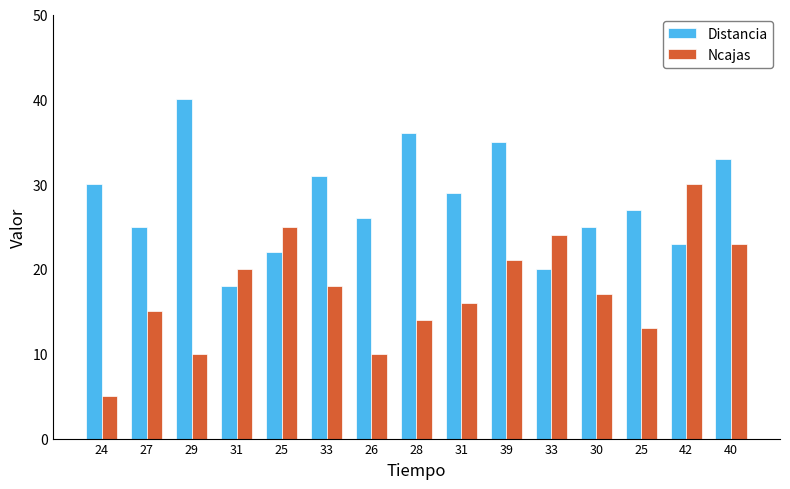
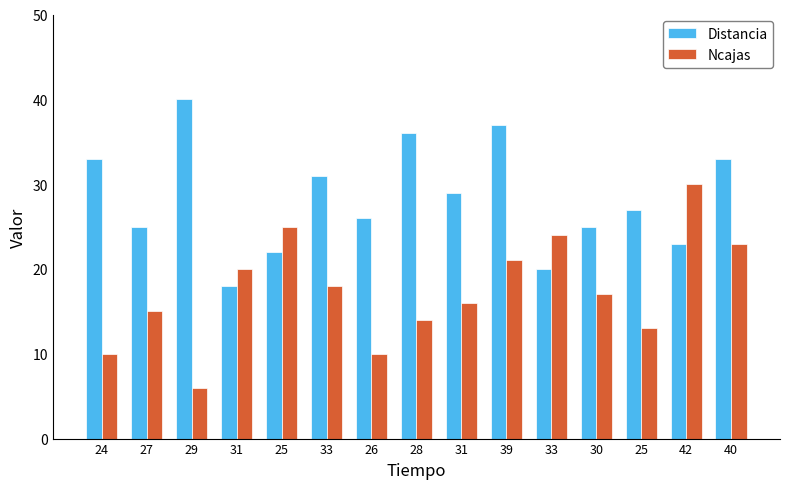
  {
    "Distancia": {
-     "24": 30,
+     "24": 33,
      "27": 25,
      "29": 40,
      "26": 26,
      "28": 36,
-     "39": 35,
+     "39": 37,
      "30": 25,
      "42": 23,
      "40": 33
    },
    "Ncajas": {
-     "24": 5,
+     "24": 10,
      "27": 15,
-     "29": 10,
+     "29": 6,
      "26": 10,
      "28": 14,
      "39": 21,
      "30": 17,
      "42": 30,
      "40": 23
    }
  }
